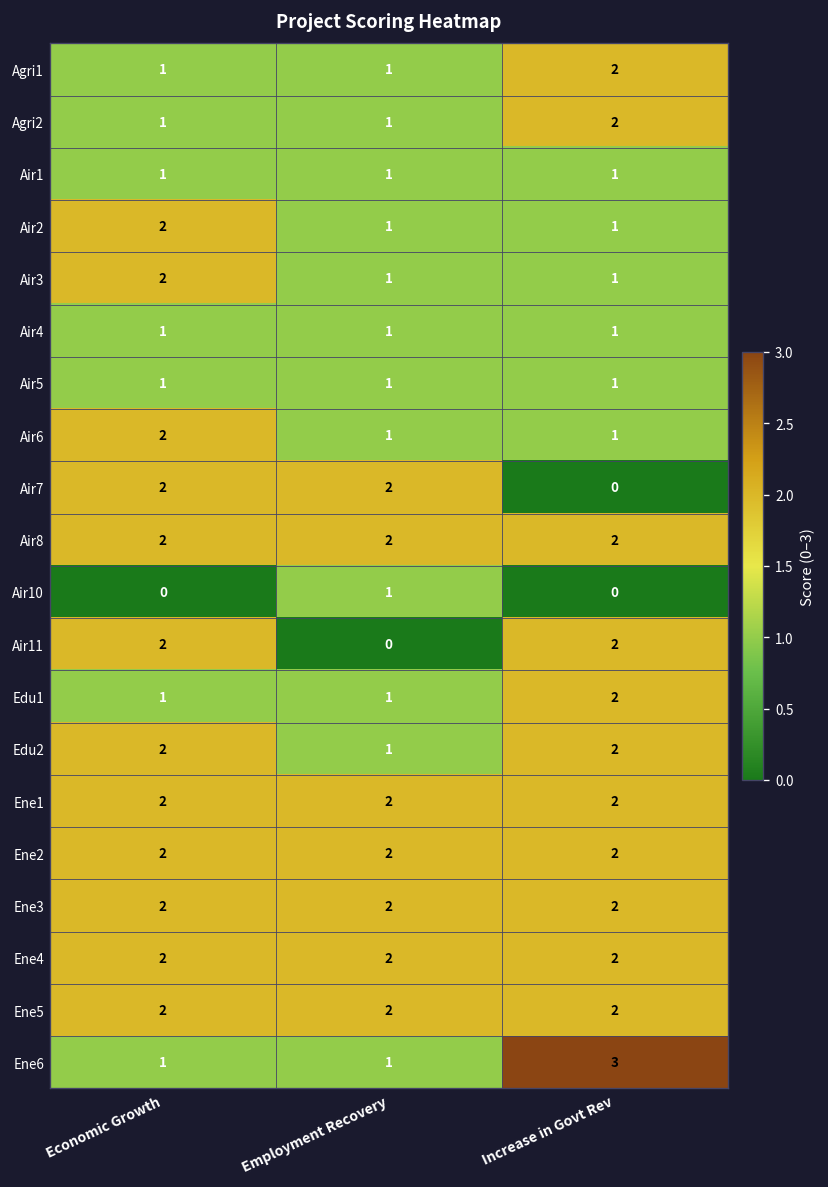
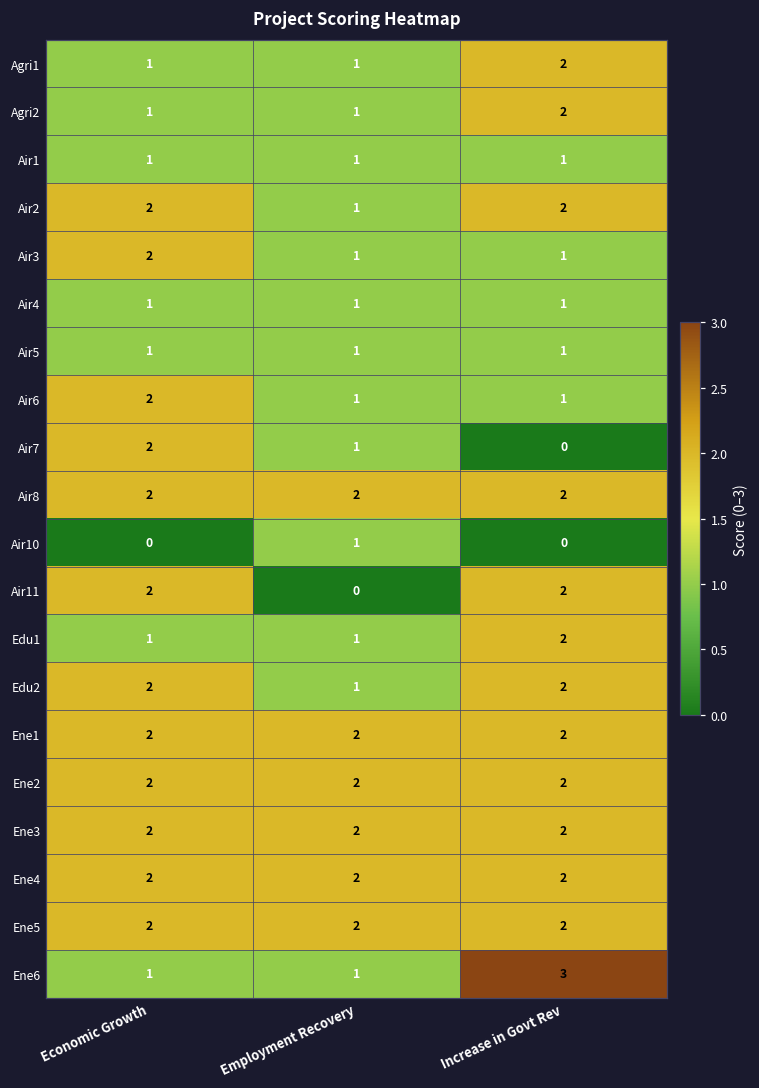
  {
    "Agri1": {
      "Economic Growth": 1,
      "Employment Recovery": 1,
      "Increase in Govt Rev": 2
    },
    "Agri2": {
      "Economic Growth": 1,
      "Employment Recovery": 1,
      "Increase in Govt Rev": 2
    },
    "Air1": {
      "Economic Growth": 1,
      "Employment Recovery": 1,
      "Increase in Govt Rev": 1
    },
    "Air2": {
      "Economic Growth": 2,
      "Employment Recovery": 1,
-     "Increase in Govt Rev": 1
+     "Increase in Govt Rev": 2
    },
    "Air3": {
      "Economic Growth": 2,
      "Employment Recovery": 1,
      "Increase in Govt Rev": 1
    },
    "Air4": {
      "Economic Growth": 1,
      "Employment Recovery": 1,
      "Increase in Govt Rev": 1
    },
    "Air5": {
      "Economic Growth": 1,
      "Employment Recovery": 1,
      "Increase in Govt Rev": 1
    },
    "Air6": {
      "Economic Growth": 2,
      "Employment Recovery": 1,
      "Increase in Govt Rev": 1
    },
    "Air7": {
      "Economic Growth": 2,
-     "Employment Recovery": 2,
+     "Employment Recovery": 1,
      "Increase in Govt Rev": 0
    },
    "Air8": {
      "Economic Growth": 2,
      "Employment Recovery": 2,
      "Increase in Govt Rev": 2
    },
    "Air10": {
      "Economic Growth": 0,
      "Employment Recovery": 1,
      "Increase in Govt Rev": 0
    },
    "Air11": {
      "Economic Growth": 2,
      "Employment Recovery": 0,
      "Increase in Govt Rev": 2
    },
    "Edu1": {
      "Economic Growth": 1,
      "Employment Recovery": 1,
      "Increase in Govt Rev": 2
    },
    "Edu2": {
      "Economic Growth": 2,
      "Employment Recovery": 1,
      "Increase in Govt Rev": 2
    },
    "Ene1": {
      "Economic Growth": 2,
      "Employment Recovery": 2,
      "Increase in Govt Rev": 2
    },
    "Ene2": {
      "Economic Growth": 2,
      "Employment Recovery": 2,
      "Increase in Govt Rev": 2
    },
    "Ene3": {
      "Economic Growth": 2,
      "Employment Recovery": 2,
      "Increase in Govt Rev": 2
    },
    "Ene4": {
      "Economic Growth": 2,
      "Employment Recovery": 2,
      "Increase in Govt Rev": 2
    },
    "Ene5": {
      "Economic Growth": 2,
      "Employment Recovery": 2,
      "Increase in Govt Rev": 2
    },
    "Ene6": {
      "Economic Growth": 1,
      "Employment Recovery": 1,
      "Increase in Govt Rev": 3
    }
  }
